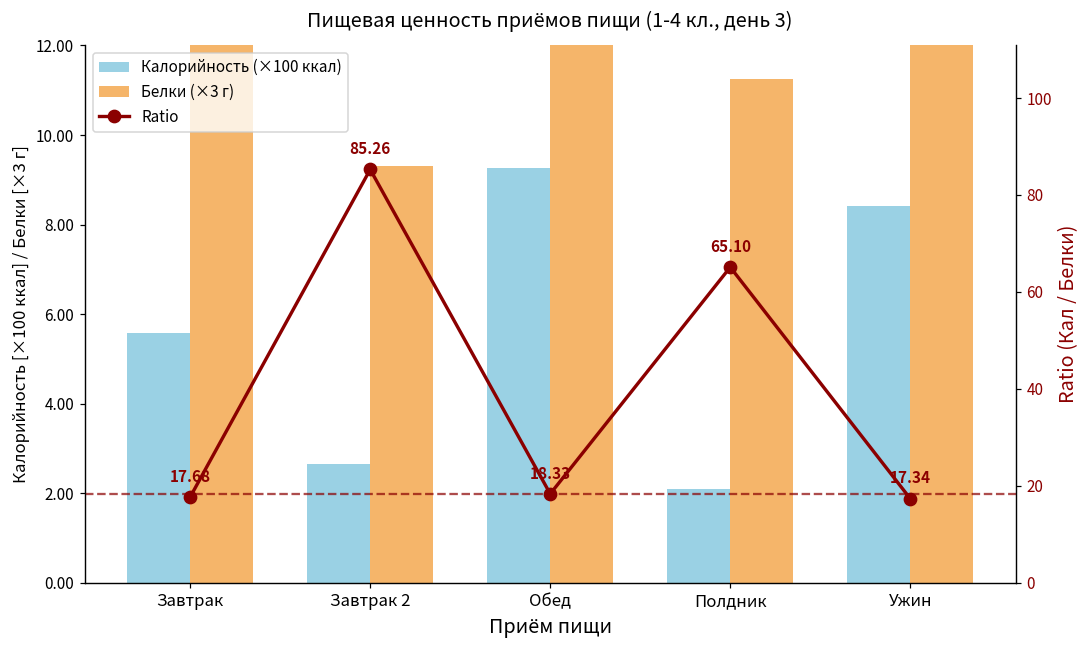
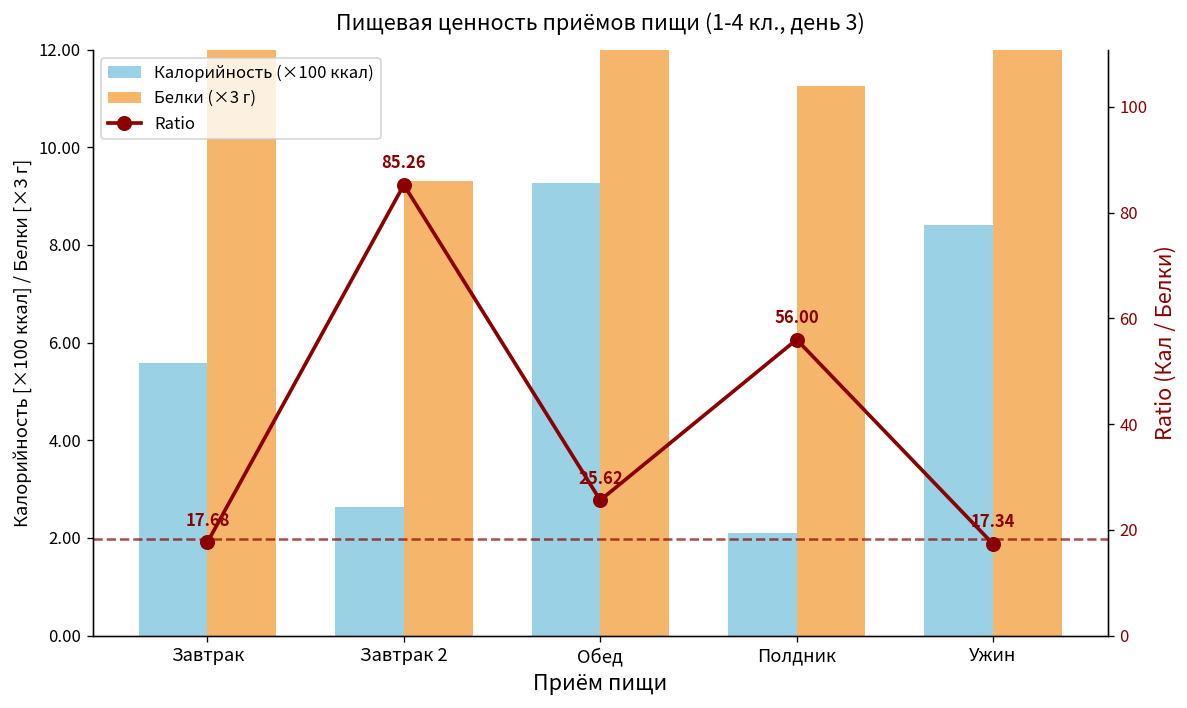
  {
    "Ratio": {
      "Завтрак": 17.68,
      "Завтрак 2": 85.26,
-     "Обед": 18.33,
-     "Полдник": 65.10,
+     "Обед": 25.62,
+     "Полдник": 56.00,
      "Ужин": 17.34
    }
  }
